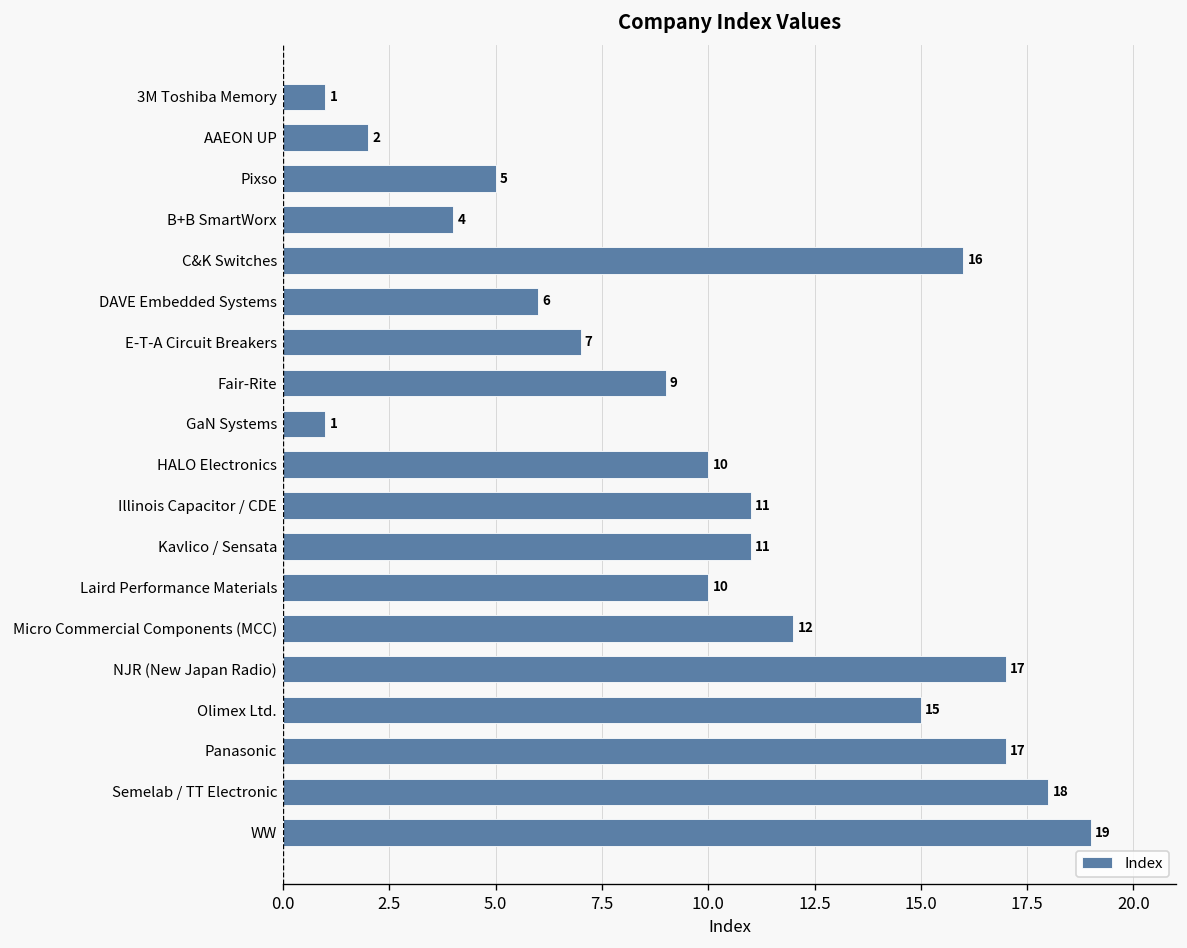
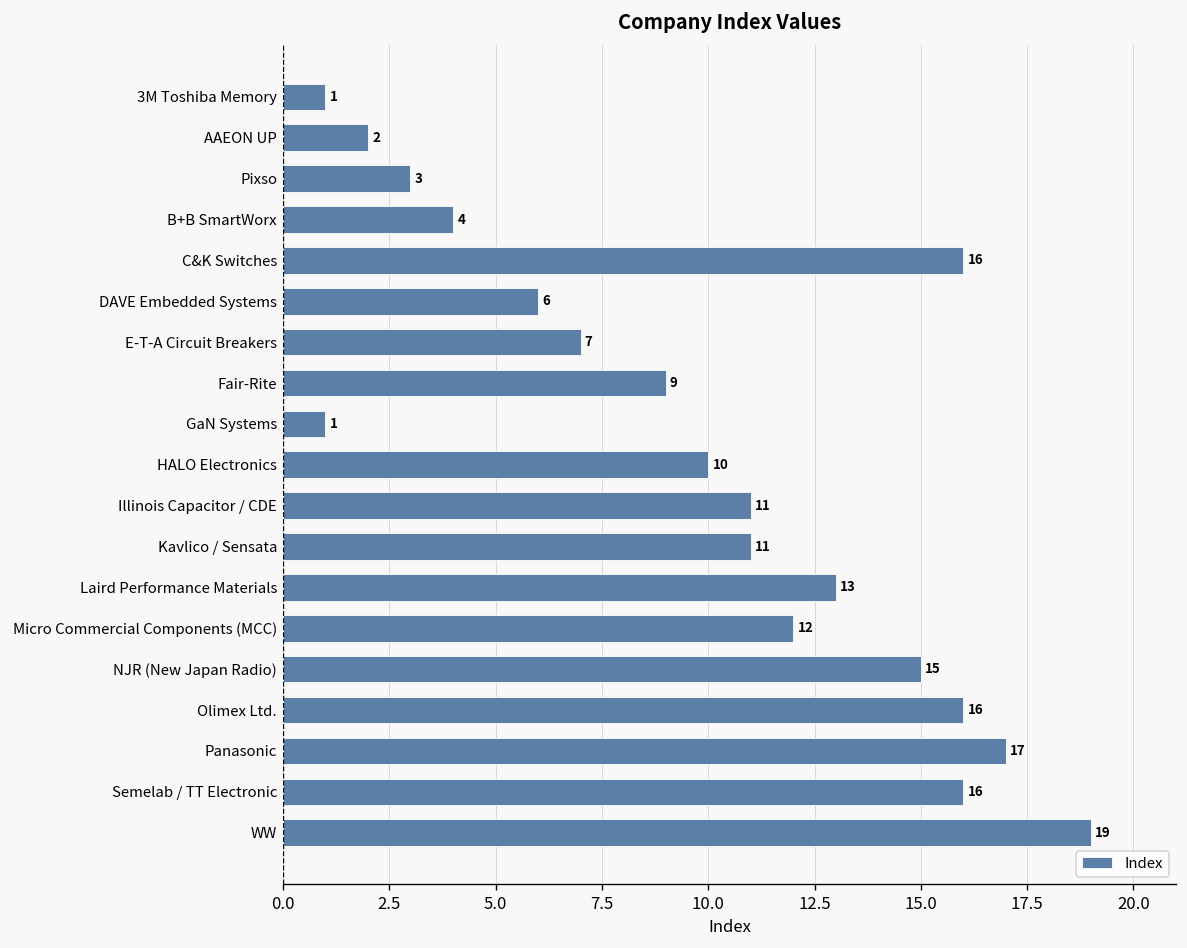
  {
    "3M Toshiba Memory": 1,
    "AAEON UP": 2,
-   "Pixso": 5,
+   "Pixso": 3,
    "B+B SmartWorx": 4,
    "C&K Switches": 16,
    "DAVE Embedded Systems": 6,
    "E-T-A Circuit Breakers": 7,
    "Fair-Rite": 9,
    "GaN Systems": 1,
    "HALO Electronics": 10,
    "Illinois Capacitor / CDE": 11,
    "Kavlico / Sensata": 11,
-   "Laird Performance Materials": 10,
+   "Laird Performance Materials": 13,
    "Micro Commercial Components (MCC)": 12,
-   "NJR (New Japan Radio)": 17,
-   "Olimex Ltd.": 15,
+   "NJR (New Japan Radio)": 15,
+   "Olimex Ltd.": 16,
    "Panasonic": 17,
-   "Semelab / TT Electronic": 18,
+   "Semelab / TT Electronic": 16,
    "WW": 19
  }
